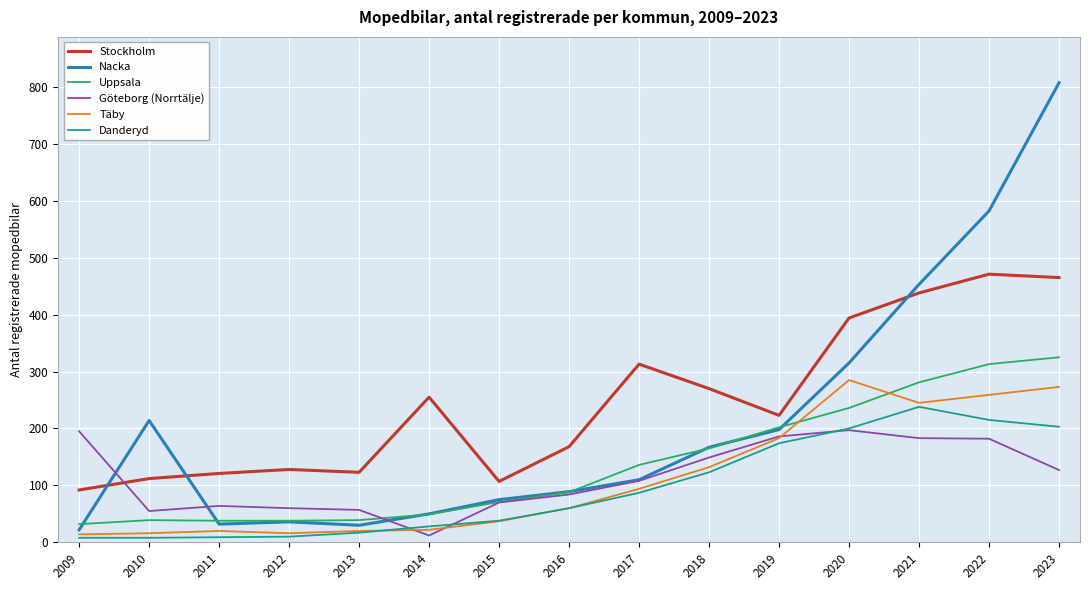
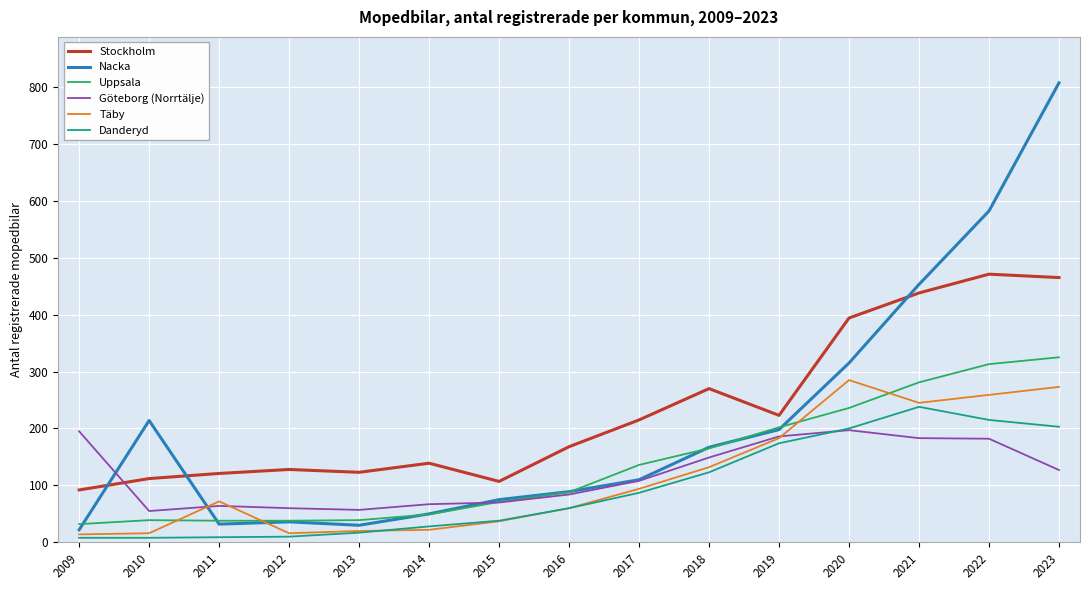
  {
    "Stockholm": {
      "2009": 90,
      "2010": 110,
      "2011": 120,
      "2012": 130,
      "2013": 120,
-     "2014": 260,
+     "2014": 140,
      "2015": 110,
      "2016": 170,
-     "2017": 310,
+     "2017": 220,
      "2018": 270,
      "2019": 220,
      "2020": 390,
      "2021": 440,
      "2022": 470,
      "2023": 470
    },
    "Nacka": {
      "2009": 20,
      "2010": 210,
      "2011": 30,
      "2013": 30,
      "2020": 320,
      "2021": 450,
      "2022": 580,
      "2023": 810
    },
    "Göteborg (Norrtälje)": {
      "2009": 200,
      "2010": 60,
      "2011": 60,
      "2012": 60,
      "2013": 60,
-     "2014": 10,
+     "2014": 70,
      "2018": 150,
      "2021": 180,
      "2022": 180,
      "2023": 130
    },
    "Täby": {
      "2009": 10,
      "2010": 20,
-     "2011": 20,
+     "2011": 70,
      "2012": 20,
      "2014": 20,
      "2017": 90,
      "2018": 130,
      "2020": 290,
      "2021": 250,
      "2022": 260,
      "2023": 270
    }
  }
